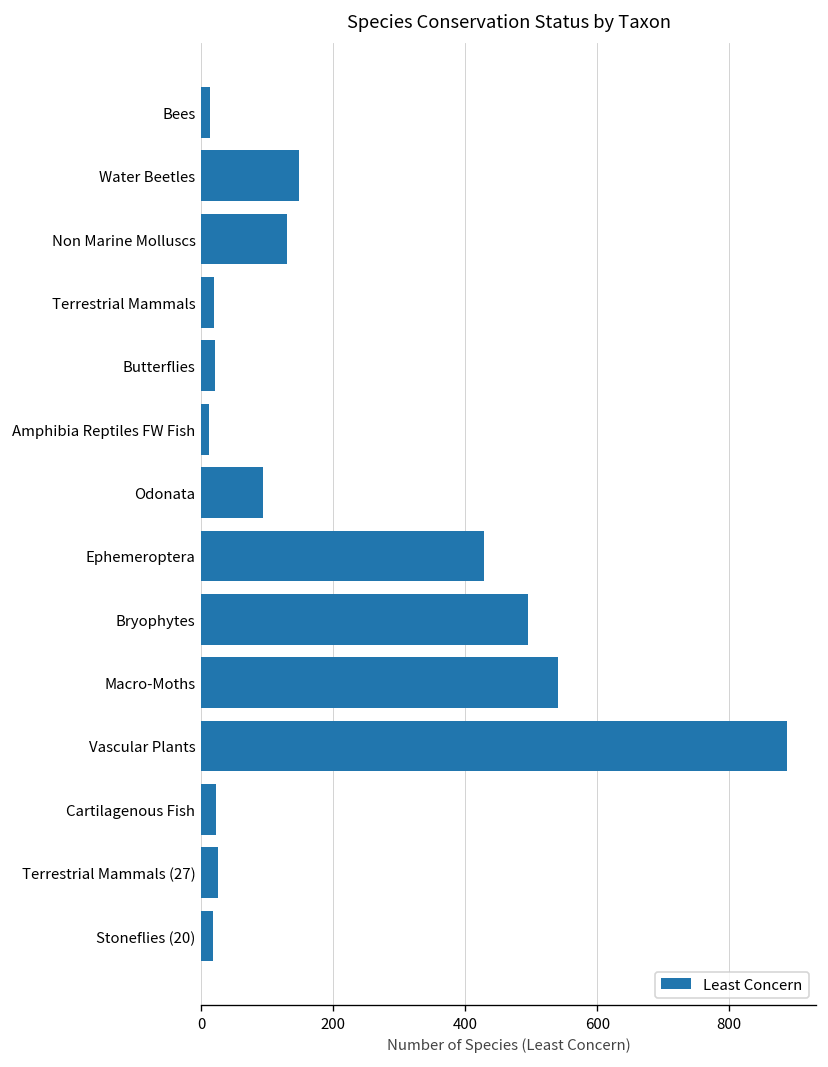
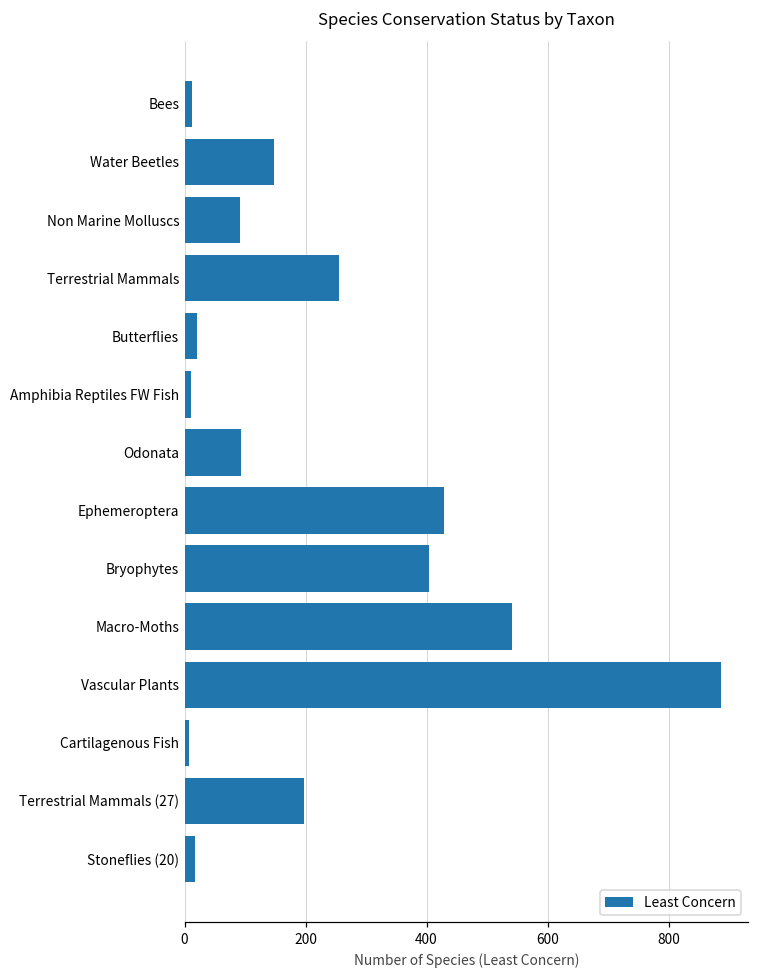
  {
    "Bees": 10,
    "Water Beetles": 150,
-   "Non Marine Molluscs": 130,
-   "Terrestrial Mammals": 20,
+   "Non Marine Molluscs": 90,
+   "Terrestrial Mammals": 260,
    "Butterflies": 20,
    "Amphibia Reptiles FW Fish": 10,
    "Odonata": 90,
    "Ephemeroptera": 430,
-   "Bryophytes": 500,
+   "Bryophytes": 400,
    "Macro-Moths": 540,
    "Vascular Plants": 890,
-   "Cartilagenous Fish": 20,
-   "Terrestrial Mammals (27)": 30,
+   "Cartilagenous Fish": 10,
+   "Terrestrial Mammals (27)": 200,
    "Stoneflies (20)": 20
  }
